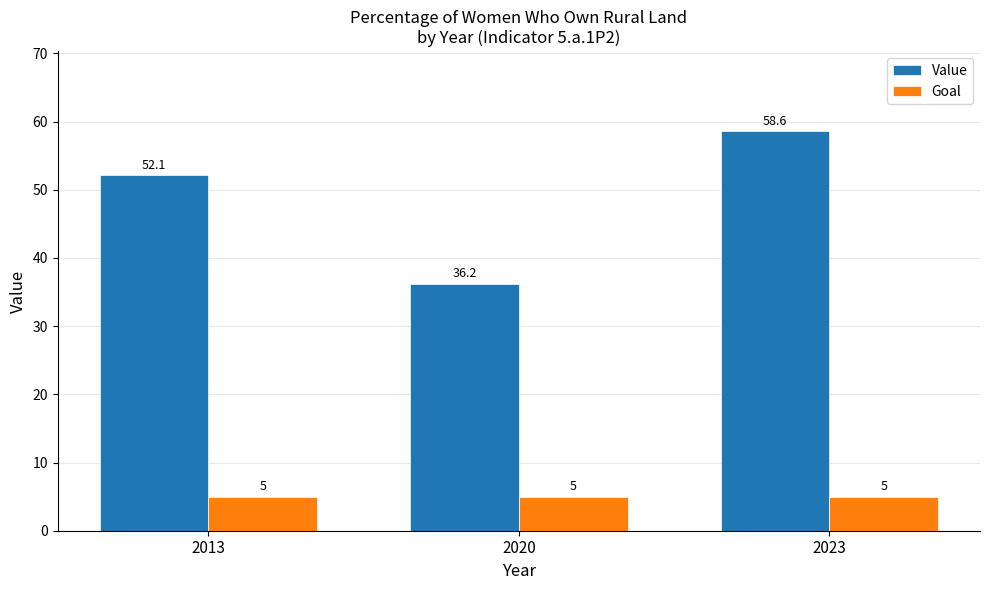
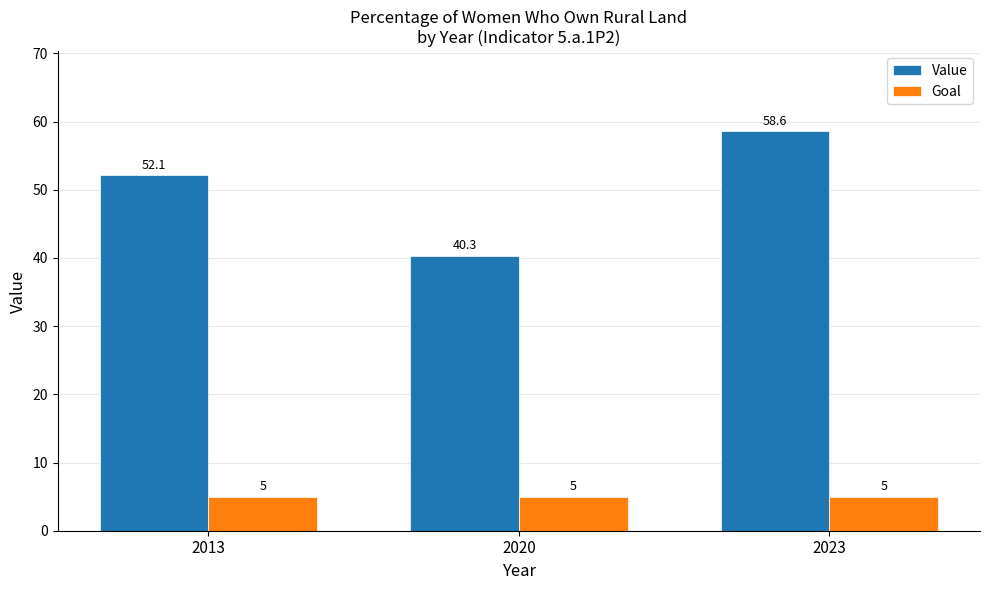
  {
    "Value": {
      "2013": 52.1,
-     "2020": 36.2,
+     "2020": 40.3,
      "2023": 58.6
    },
    "Goal": {
      "2013": 5,
      "2020": 5,
      "2023": 5
    }
  }
